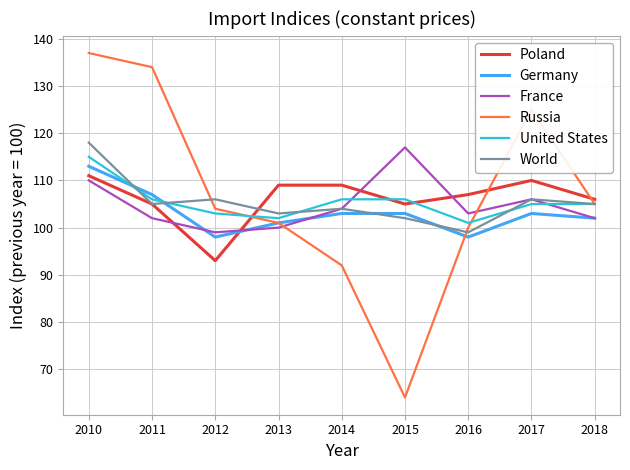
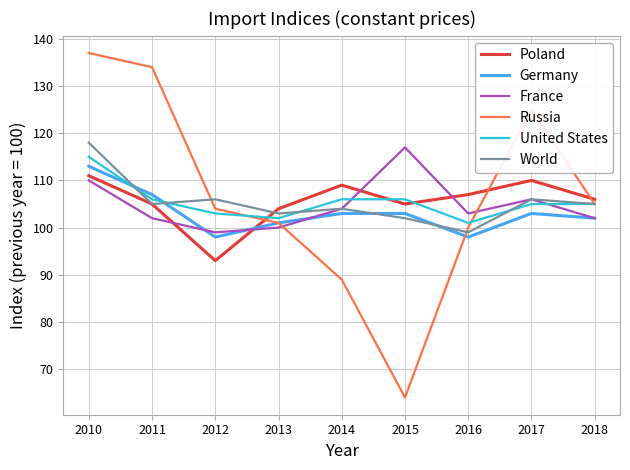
  {
    "Poland": {
      "2010": 111,
      "2012": 93,
-     "2013": 109,
+     "2013": 104,
      "2014": 109,
      "2015": 105,
      "2016": 107,
      "2017": 110,
      "2018": 106
    },
    "France": {
      "2010": 110,
      "2011": 102,
      "2012": 99,
      "2013": 100,
      "2015": 117,
      "2016": 103
    },
    "Russia": {
      "2010": 137,
      "2011": 134,
      "2012": 104,
-     "2014": 92,
+     "2014": 89,
      "2015": 64,
      "2016": 100
    },
    "World": {
      "2010": 118,
      "2012": 106,
      "2013": 103,
      "2015": 102,
      "2016": 99
    }
  }
